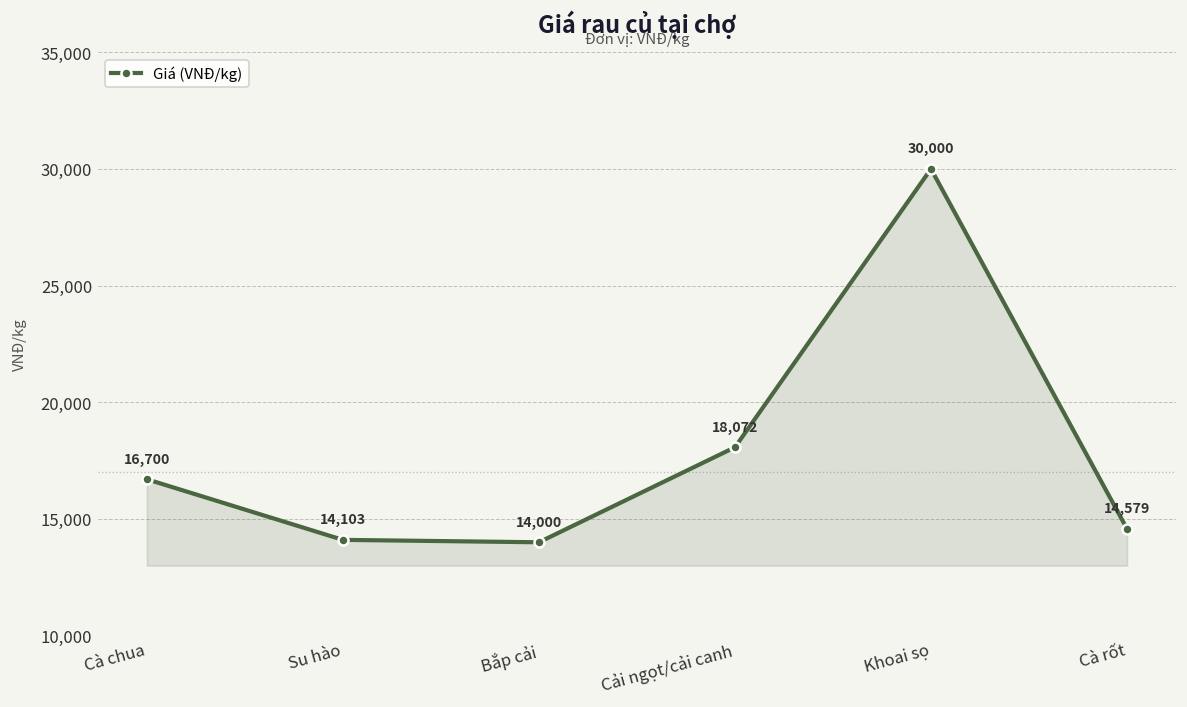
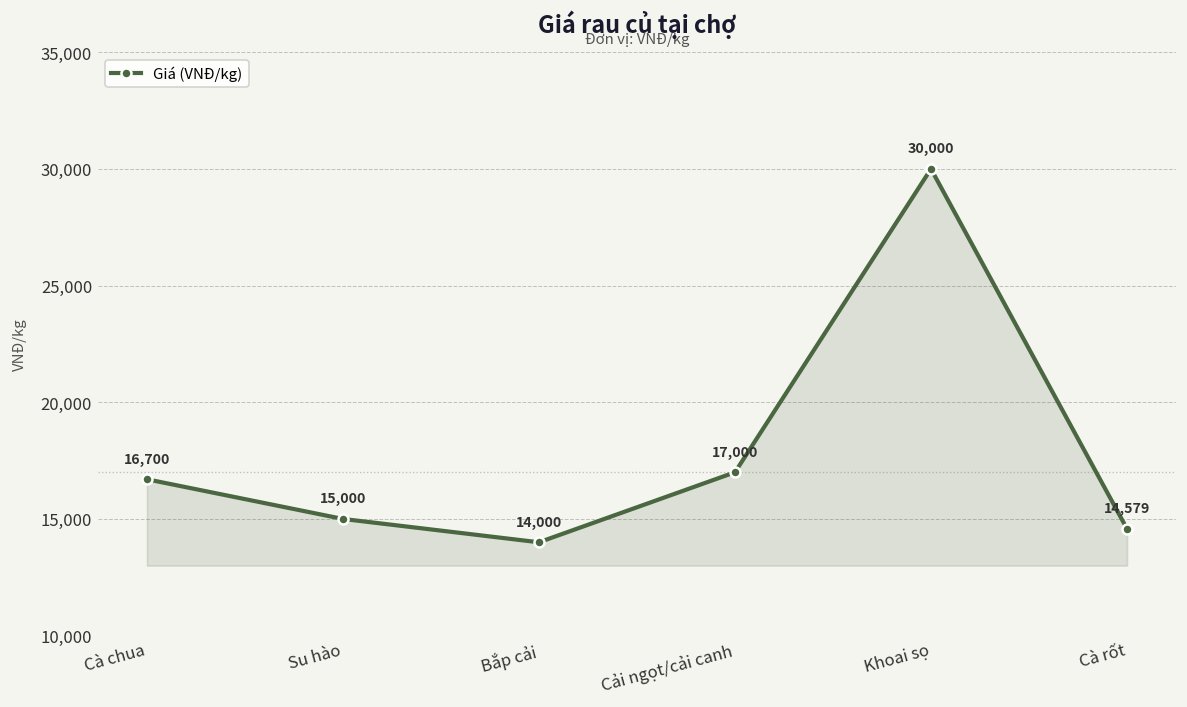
  {
    "Cà chua": "16,700",
-   "Su hào": "14,103",
+   "Su hào": "15,000",
    "Bắp cải": "14,000",
-   "Cải ngọt/cải canh": "18,072",
+   "Cải ngọt/cải canh": "17,000",
    "Khoai sọ": "30,000",
    "Cà rốt": "14,579"
  }
